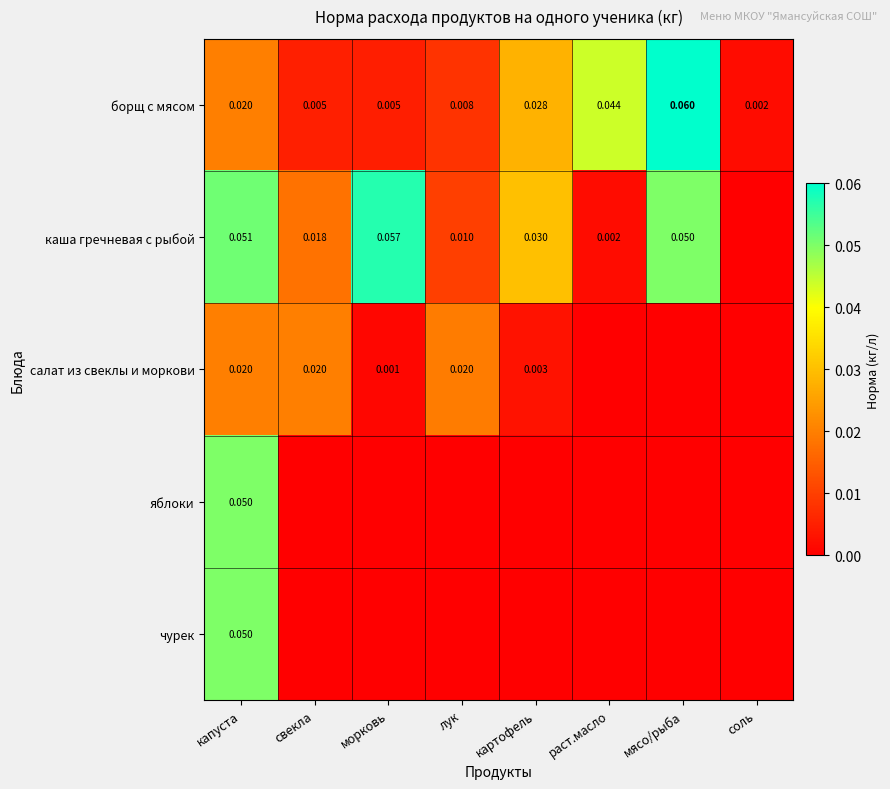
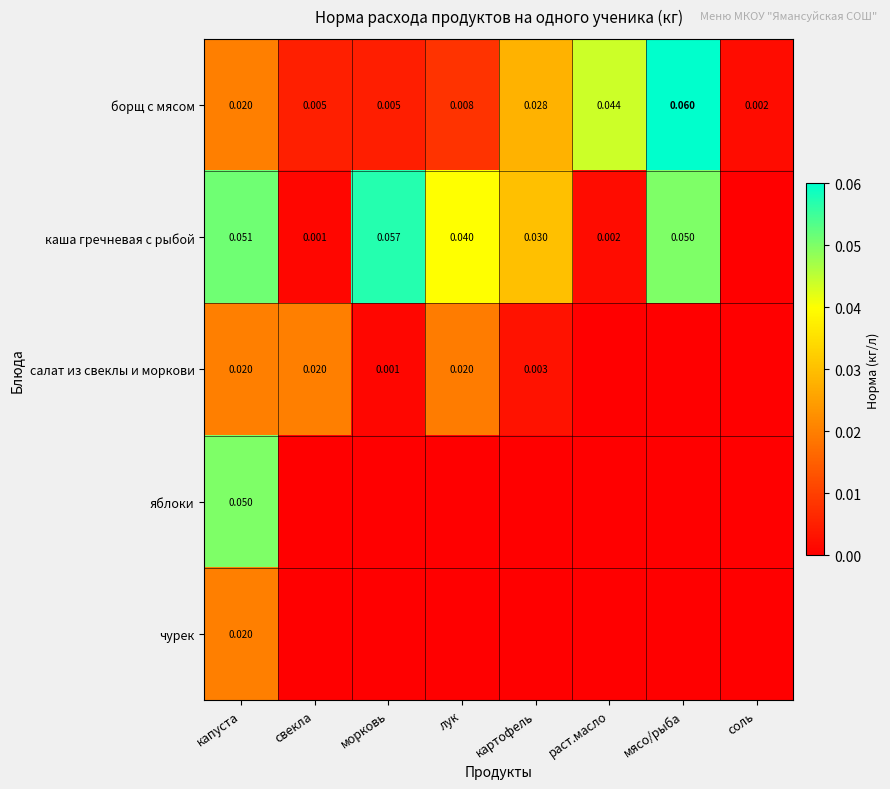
  {
    "борщ с мясом": {
      "капуста": 0.020,
      "свекла": 0.005,
      "морковь": 0.005,
      "лук": 0.008,
      "картофель": 0.028,
      "раст.масло": 0.044,
      "мясо/рыба": 0.060,
      "соль": 0.002
    },
    "каша гречневая с рыбой": {
      "капуста": 0.051,
-     "свекла": 0.018,
+     "свекла": 0.001,
      "морковь": 0.057,
-     "лук": 0.010,
+     "лук": 0.040,
      "картофель": 0.030,
      "раст.масло": 0.002,
      "мясо/рыба": 0.050
    },
    "салат из свеклы и моркови": {
      "капуста": 0.020,
      "свекла": 0.020,
      "морковь": 0.001,
      "лук": 0.020,
      "картофель": 0.003
    },
    "яблоки": {
      "капуста": 0.050
    },
    "чурек": {
-     "капуста": 0.050
+     "капуста": 0.020
    }
  }
